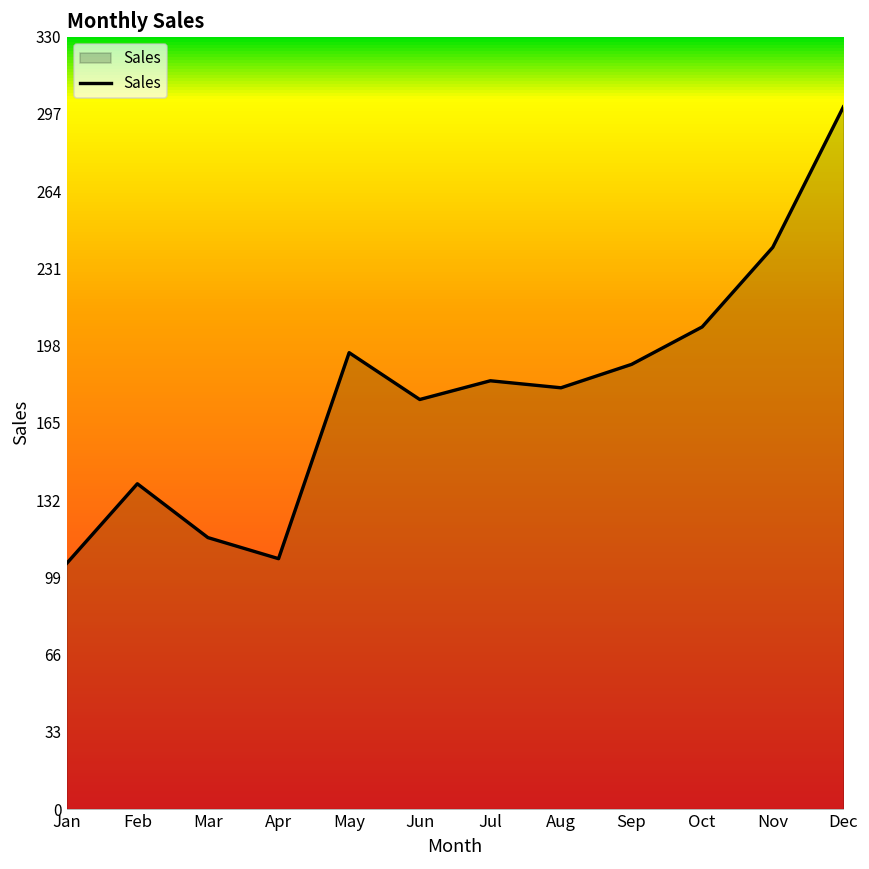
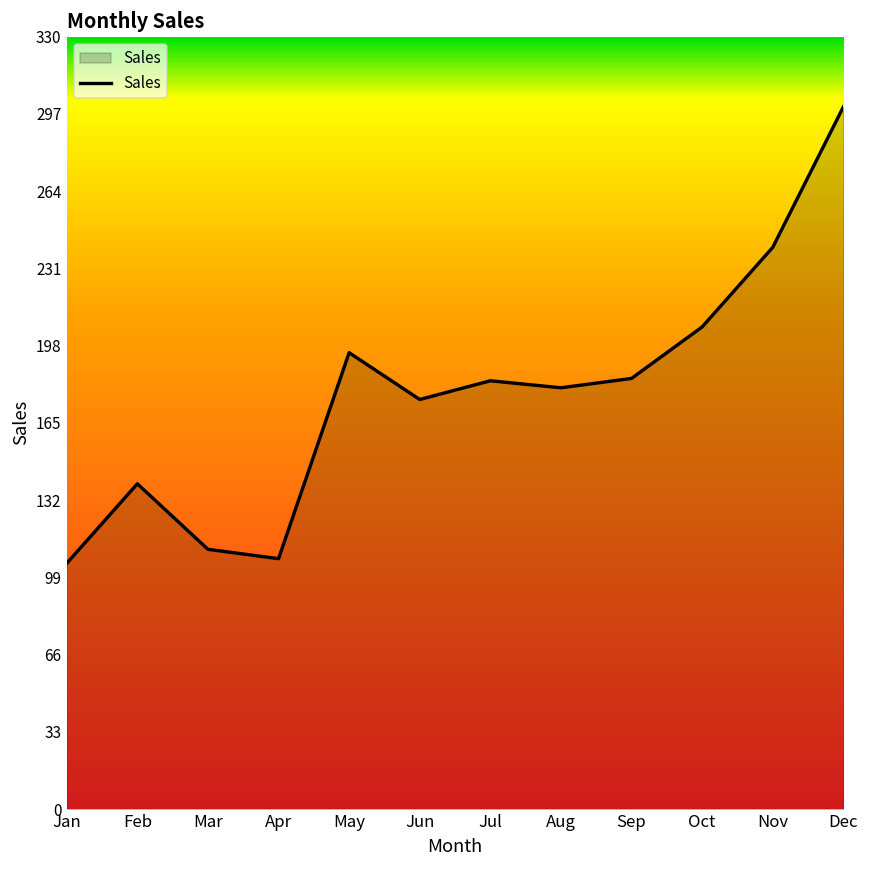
  {
    "Jan": 105,
    "Feb": 139,
-   "Mar": 116,
+   "Mar": 111,
    "Apr": 107,
    "May": 195,
    "Jun": 175,
    "Jul": 183,
    "Aug": 180,
-   "Sep": 190,
+   "Sep": 184,
    "Oct": 206,
    "Nov": 240,
    "Dec": 300
  }
